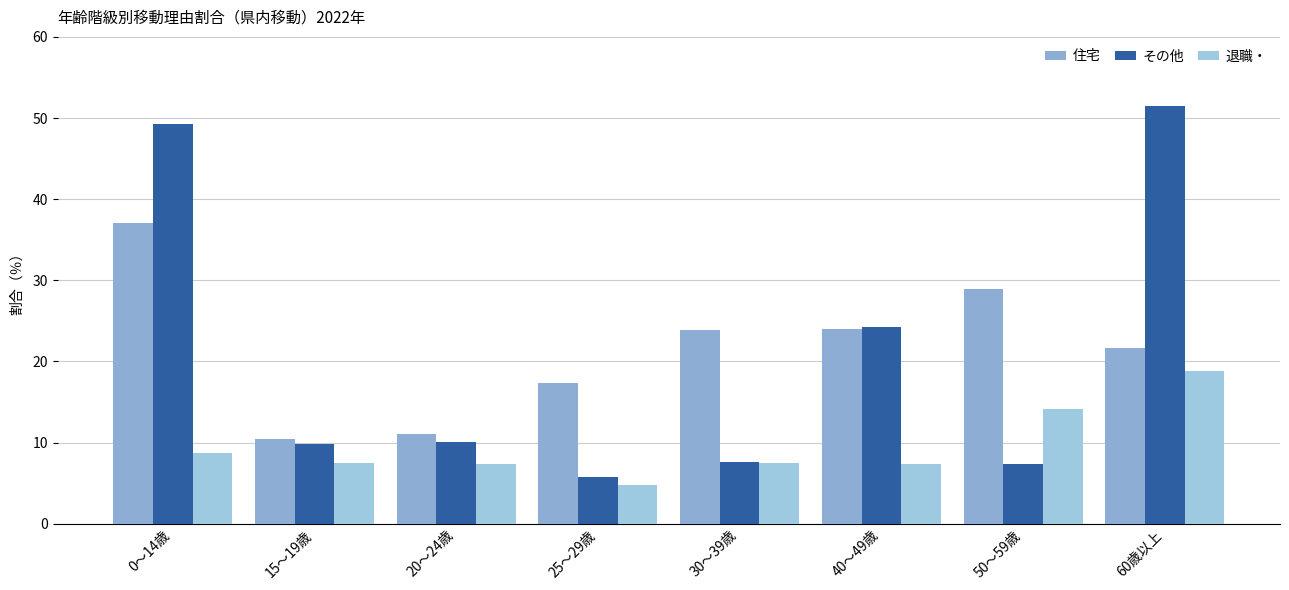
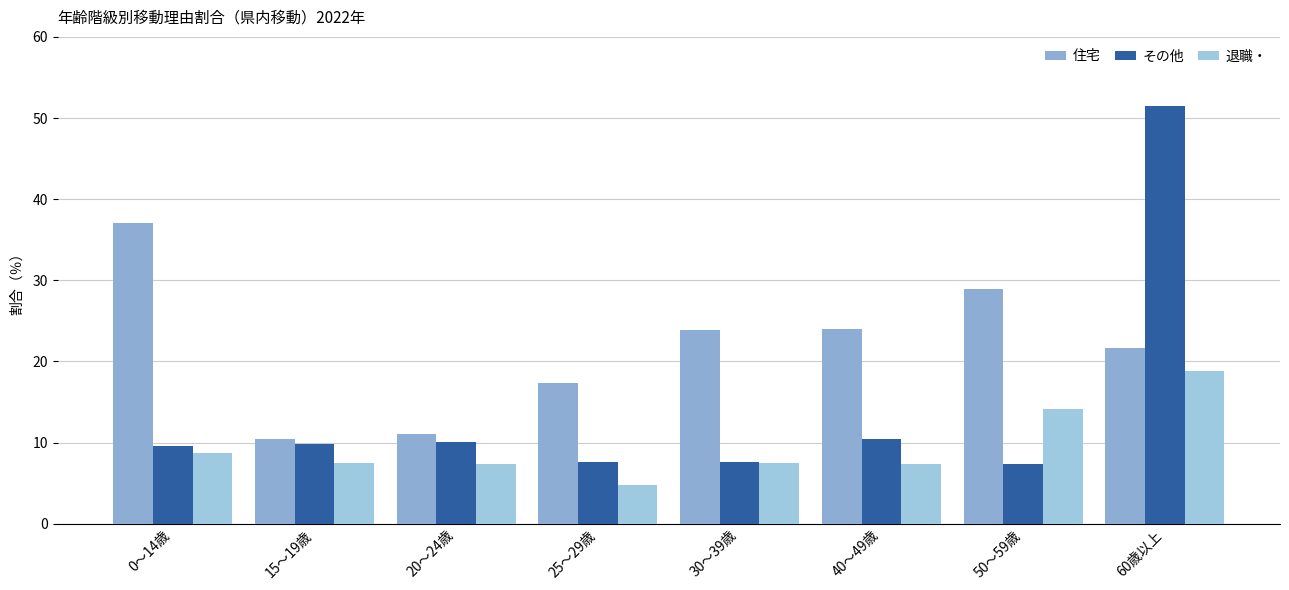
  {
    "その他": {
-     "0～14歳": 49,
+     "0～14歳": 10,
      "15～19歳": 10,
      "20～24歳": 10,
-     "25～29歳": 6,
+     "25～29歳": 8,
      "30～39歳": 8,
-     "40～49歳": 24,
+     "40～49歳": 11,
      "50～59歳": 7,
      "60歳以上": 52
    }
  }
